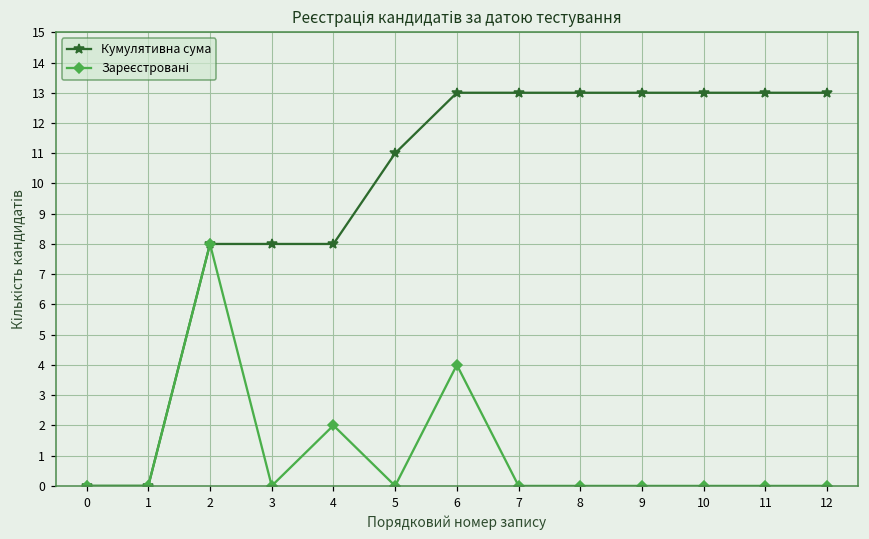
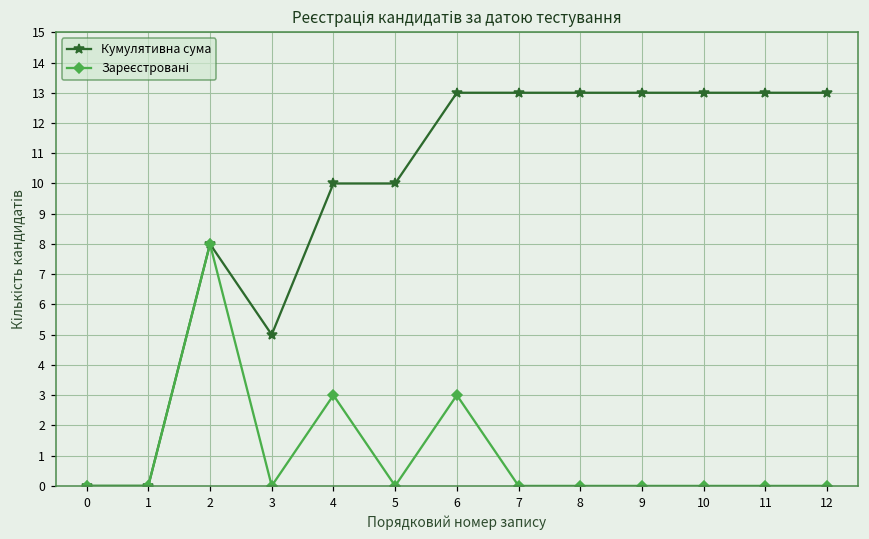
  {
    "Кумулятивна сума": {
-     "3": 8,
-     "4": 8,
-     "5": 11,
+     "3": 5,
+     "4": 10,
+     "5": 10,
      "6": 13,
      "7": 13,
      "8": 13,
      "9": 13,
      "10": 13,
      "11": 13,
      "12": 13
    },
    "Зареєстровані": {
      "3": 0,
-     "4": 2,
+     "4": 3,
      "5": 0,
-     "6": 4,
+     "6": 3,
      "7": 0,
      "8": 0,
      "9": 0,
      "10": 0,
      "11": 0,
      "12": 0
    }
  }
